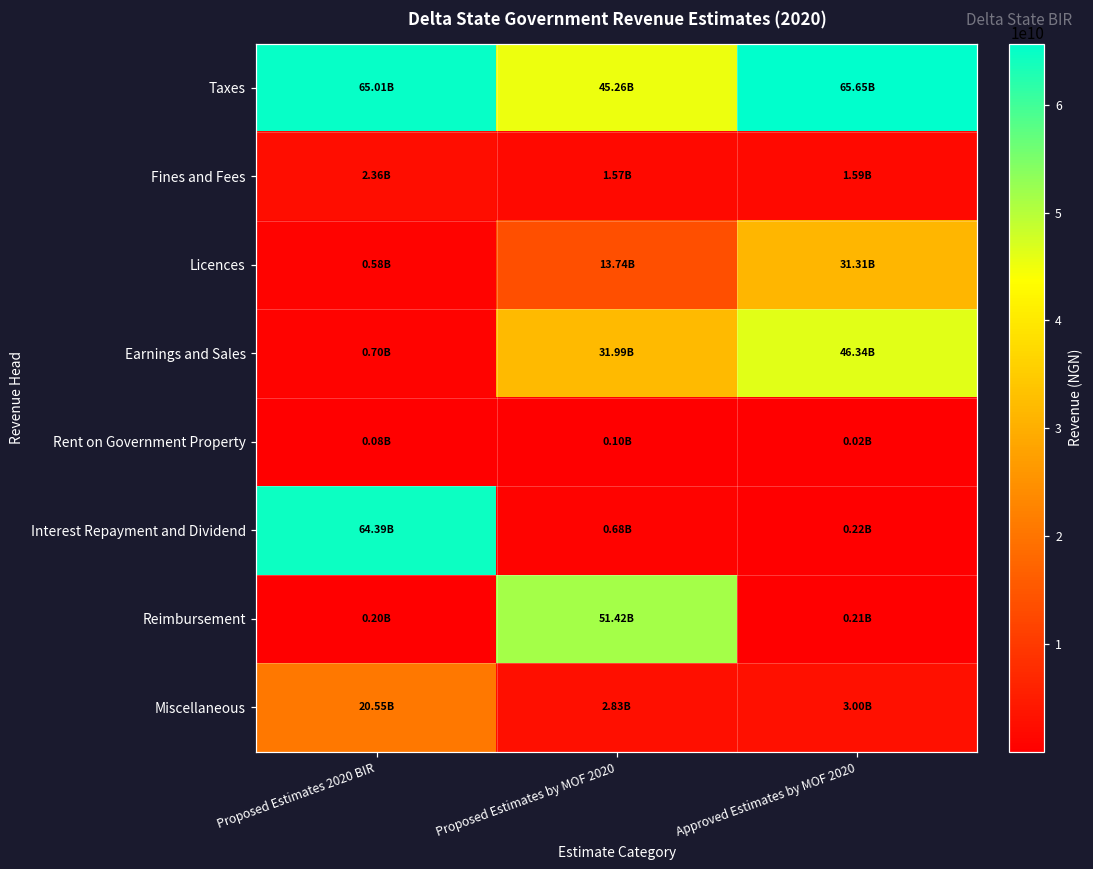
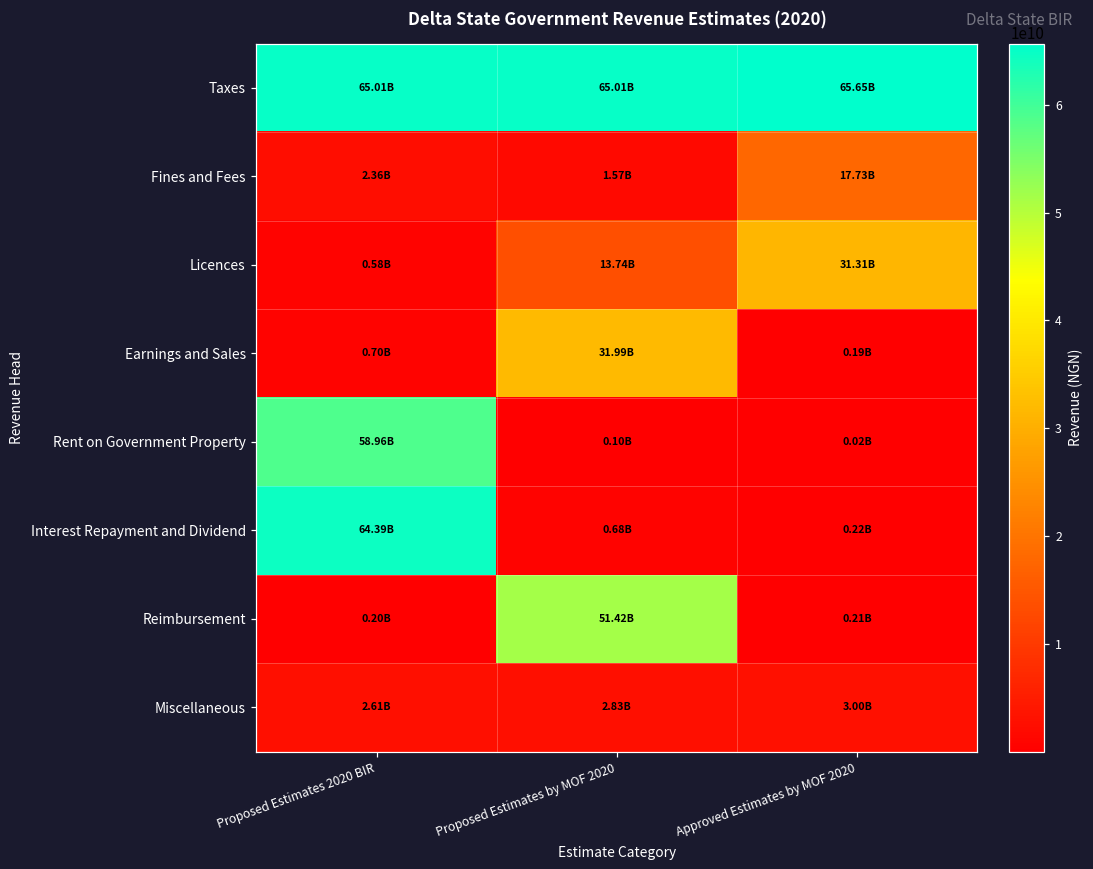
  {
    "Taxes": {
      "Proposed Estimates 2020 BIR": "65.01B",
-     "Proposed Estimates by MOF 2020": "45.26B",
+     "Proposed Estimates by MOF 2020": "65.01B",
      "Approved Estimates by MOF 2020": "65.65B"
    },
    "Fines and Fees": {
      "Proposed Estimates 2020 BIR": "2.36B",
      "Proposed Estimates by MOF 2020": "1.57B",
-     "Approved Estimates by MOF 2020": "1.59B"
+     "Approved Estimates by MOF 2020": "17.73B"
    },
    "Licences": {
      "Proposed Estimates 2020 BIR": "0.58B",
      "Proposed Estimates by MOF 2020": "13.74B",
      "Approved Estimates by MOF 2020": "31.31B"
    },
    "Earnings and Sales": {
      "Proposed Estimates 2020 BIR": "0.70B",
      "Proposed Estimates by MOF 2020": "31.99B",
-     "Approved Estimates by MOF 2020": "46.34B"
+     "Approved Estimates by MOF 2020": "0.19B"
    },
    "Rent on Government Property": {
-     "Proposed Estimates 2020 BIR": "0.08B",
+     "Proposed Estimates 2020 BIR": "58.96B",
      "Proposed Estimates by MOF 2020": "0.10B",
      "Approved Estimates by MOF 2020": "0.02B"
    },
    "Interest Repayment and Dividend": {
      "Proposed Estimates 2020 BIR": "64.39B",
      "Proposed Estimates by MOF 2020": "0.68B",
      "Approved Estimates by MOF 2020": "0.22B"
    },
    "Reimbursement": {
      "Proposed Estimates 2020 BIR": "0.20B",
      "Proposed Estimates by MOF 2020": "51.42B",
      "Approved Estimates by MOF 2020": "0.21B"
    },
    "Miscellaneous": {
-     "Proposed Estimates 2020 BIR": "20.55B",
+     "Proposed Estimates 2020 BIR": "2.61B",
      "Proposed Estimates by MOF 2020": "2.83B",
      "Approved Estimates by MOF 2020": "3.00B"
    }
  }
